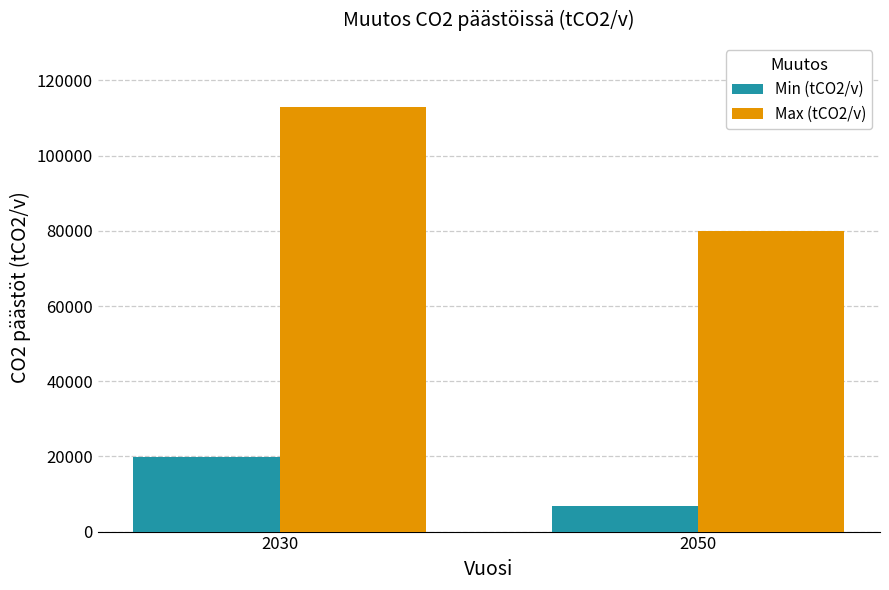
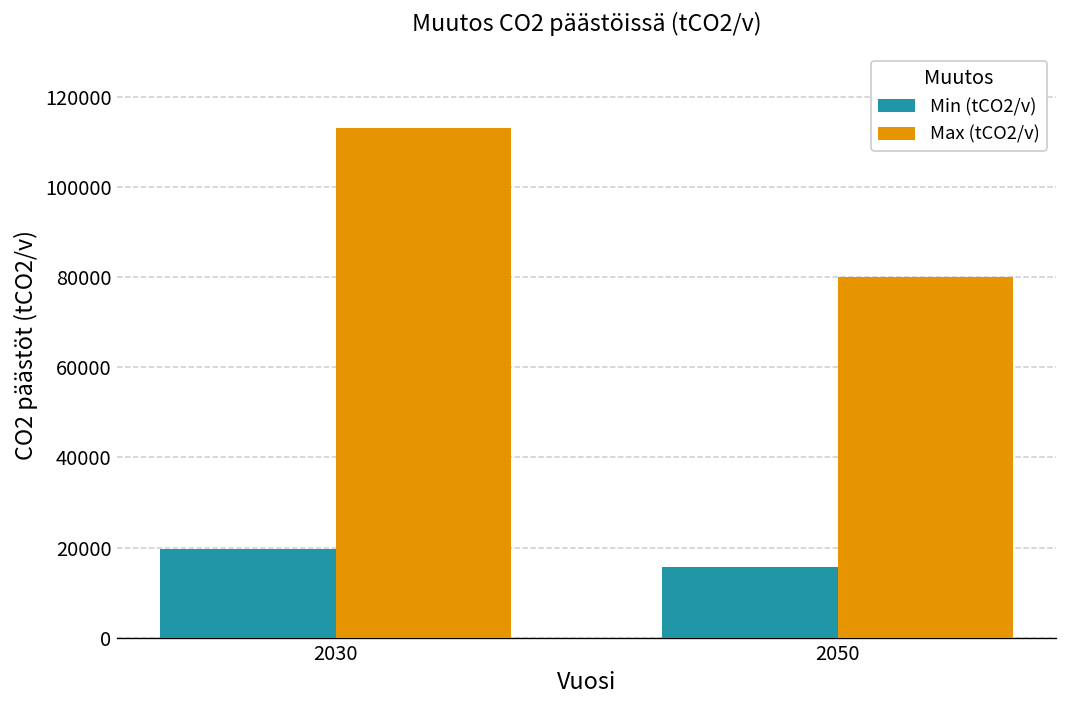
  {
    "Min (tCO2/v)": {
      "2030": 20000,
-     "2050": 7000
+     "2050": 16000
    },
    "Max (tCO2/v)": {
      "2030": 113000,
      "2050": 80000
    }
  }
